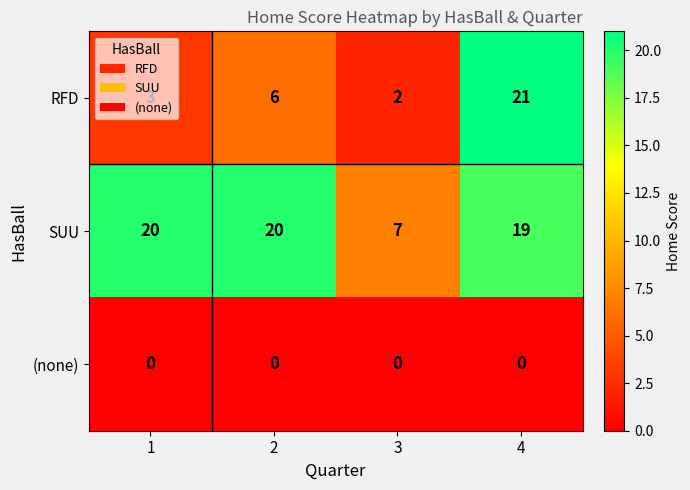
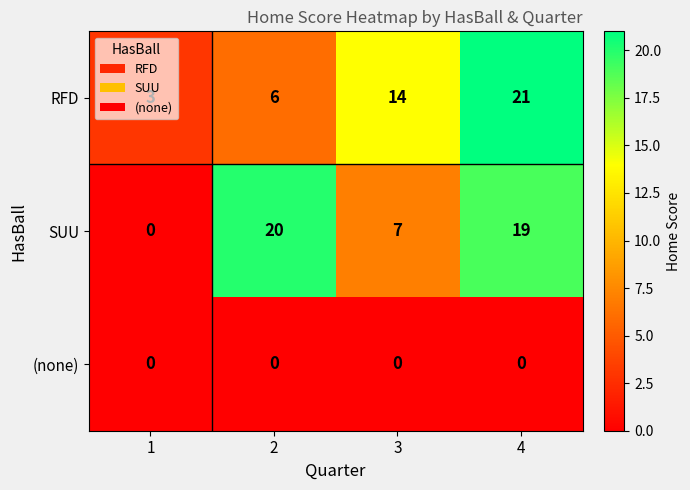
  {
    "RFD": {
      "2": 6,
-     "3": 2,
+     "3": 14,
      "4": 21
    },
    "SUU": {
-     "1": 20,
+     "1": 0,
      "2": 20,
      "3": 7,
      "4": 19
    },
    "(none)": {
      "1": 0,
      "2": 0,
      "3": 0,
      "4": 0
    }
  }
